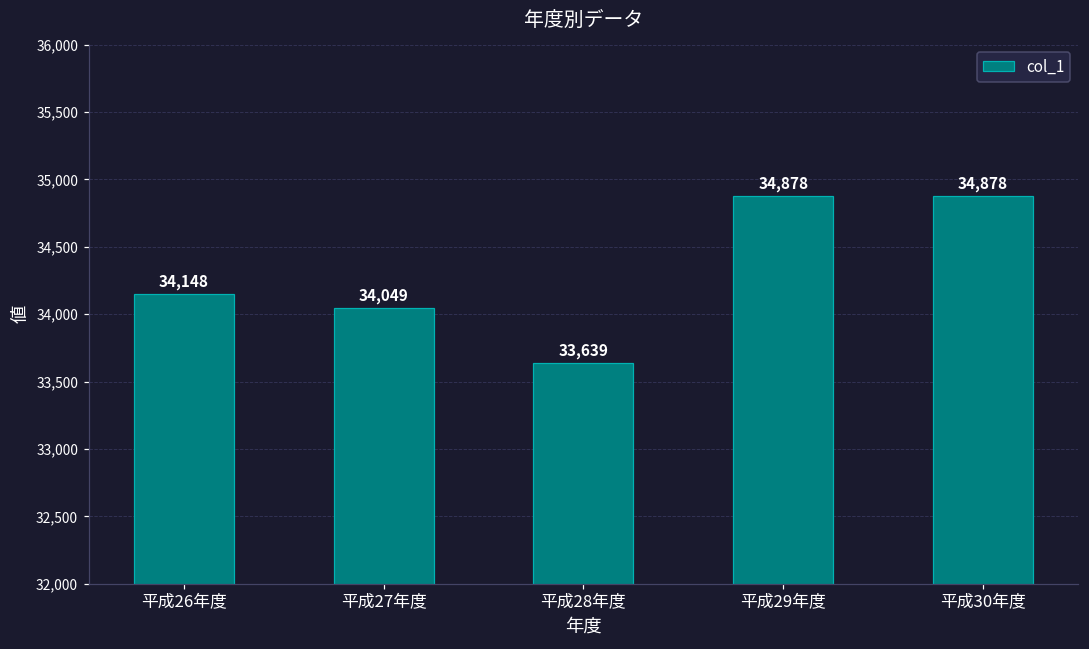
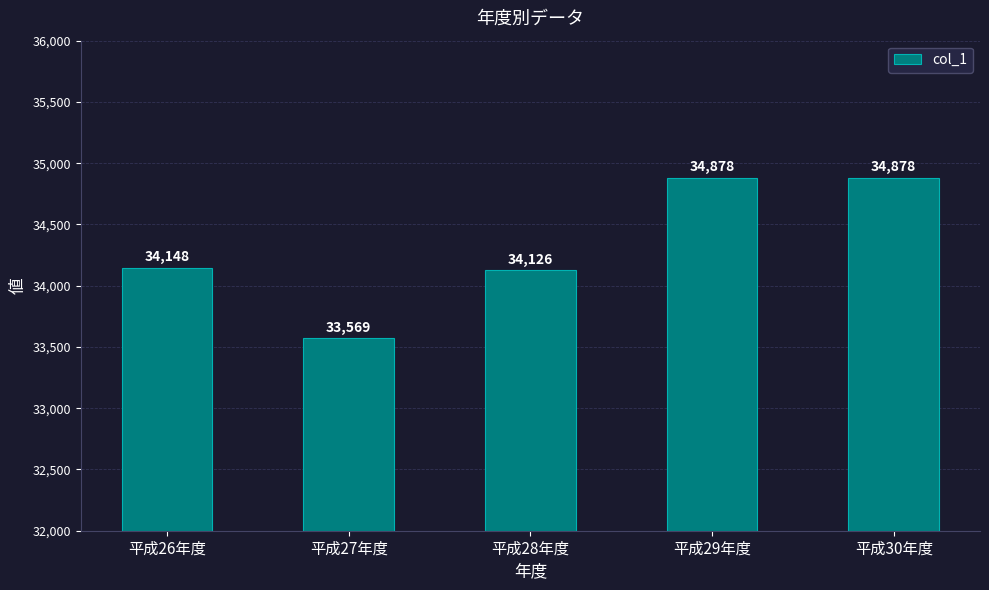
  {
    "平成26年度": "34,148",
-   "平成27年度": "34,049",
-   "平成28年度": "33,639",
+   "平成27年度": "33,569",
+   "平成28年度": "34,126",
    "平成29年度": "34,878",
    "平成30年度": "34,878"
  }
